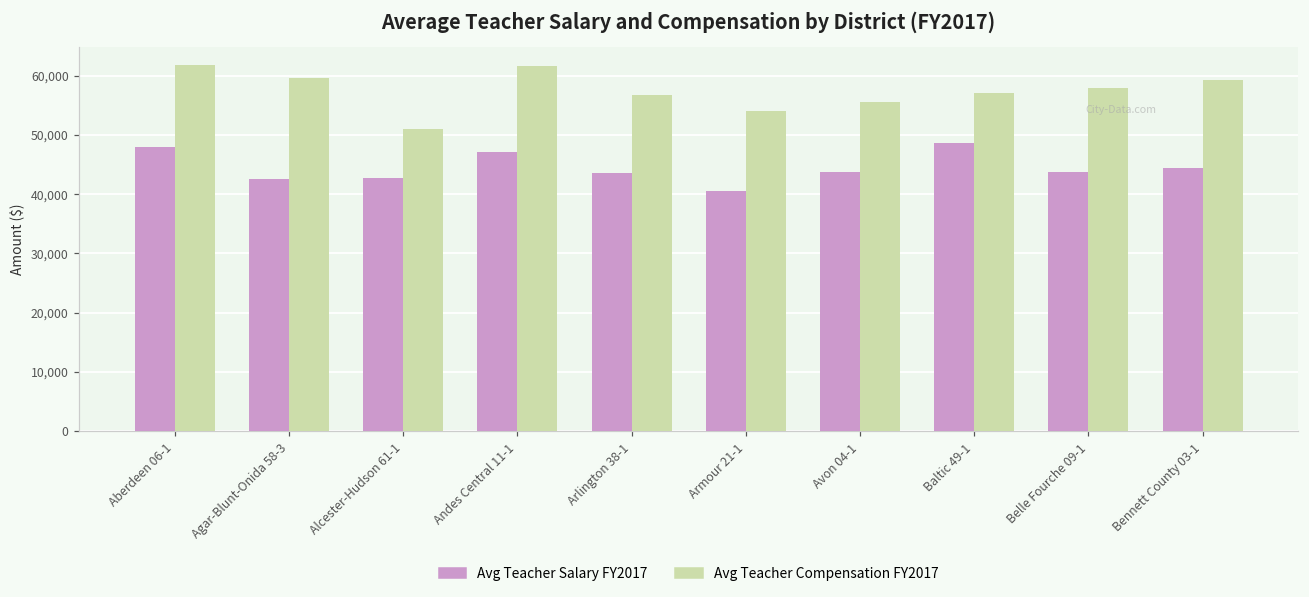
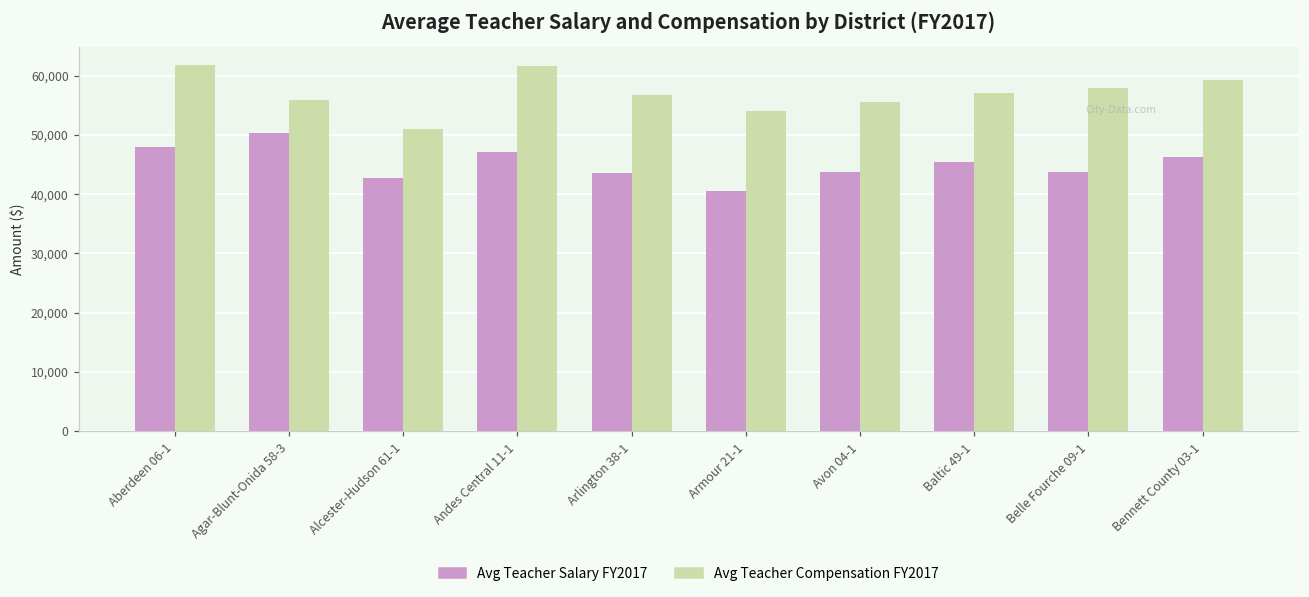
  {
    "Avg Teacher Salary FY2017": {
      "Aberdeen 06-1": "48,000",
-     "Agar-Blunt-Onida 58-3": "43,000",
+     "Agar-Blunt-Onida 58-3": "50,000",
      "Alcester-Hudson 61-1": "43,000",
      "Andes Central 11-1": "47,000",
      "Arlington 38-1": "44,000",
      "Armour 21-1": "41,000",
      "Avon 04-1": "44,000",
-     "Baltic 49-1": "49,000",
+     "Baltic 49-1": "45,000",
      "Belle Fourche 09-1": "44,000",
-     "Bennett County 03-1": "44,000"
+     "Bennett County 03-1": "46,000"
    },
    "Avg Teacher Compensation FY2017": {
      "Aberdeen 06-1": "62,000",
-     "Agar-Blunt-Onida 58-3": "60,000",
+     "Agar-Blunt-Onida 58-3": "56,000",
      "Alcester-Hudson 61-1": "51,000",
      "Andes Central 11-1": "62,000",
      "Arlington 38-1": "57,000",
      "Armour 21-1": "54,000",
      "Avon 04-1": "55,000",
      "Baltic 49-1": "57,000",
      "Belle Fourche 09-1": "58,000",
      "Bennett County 03-1": "59,000"
    }
  }
